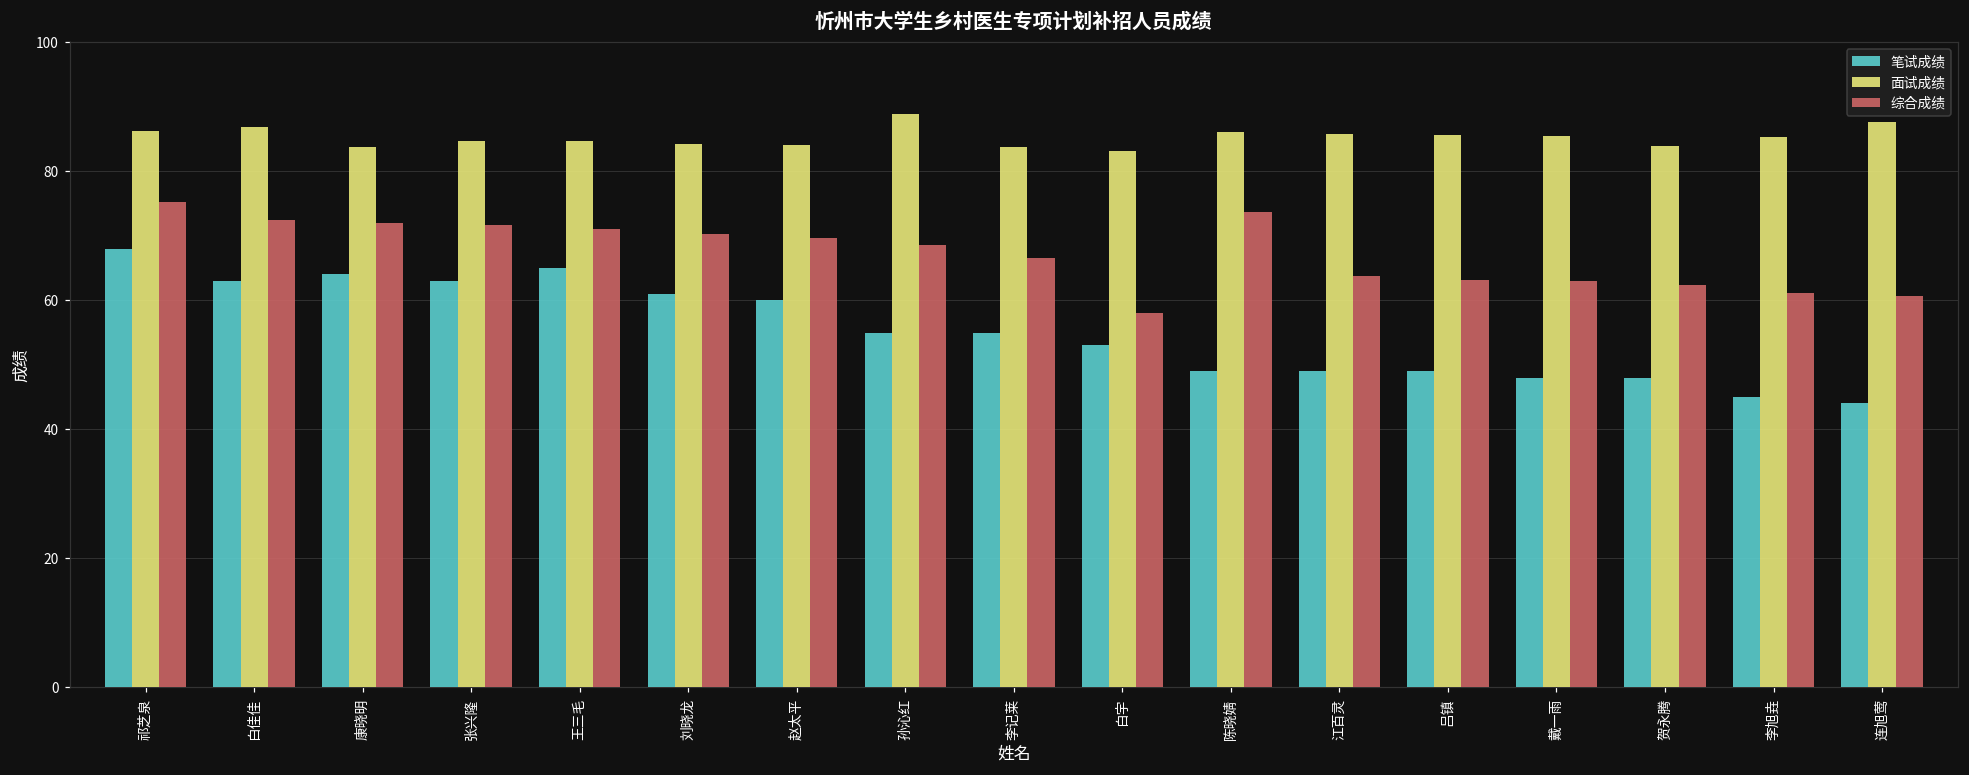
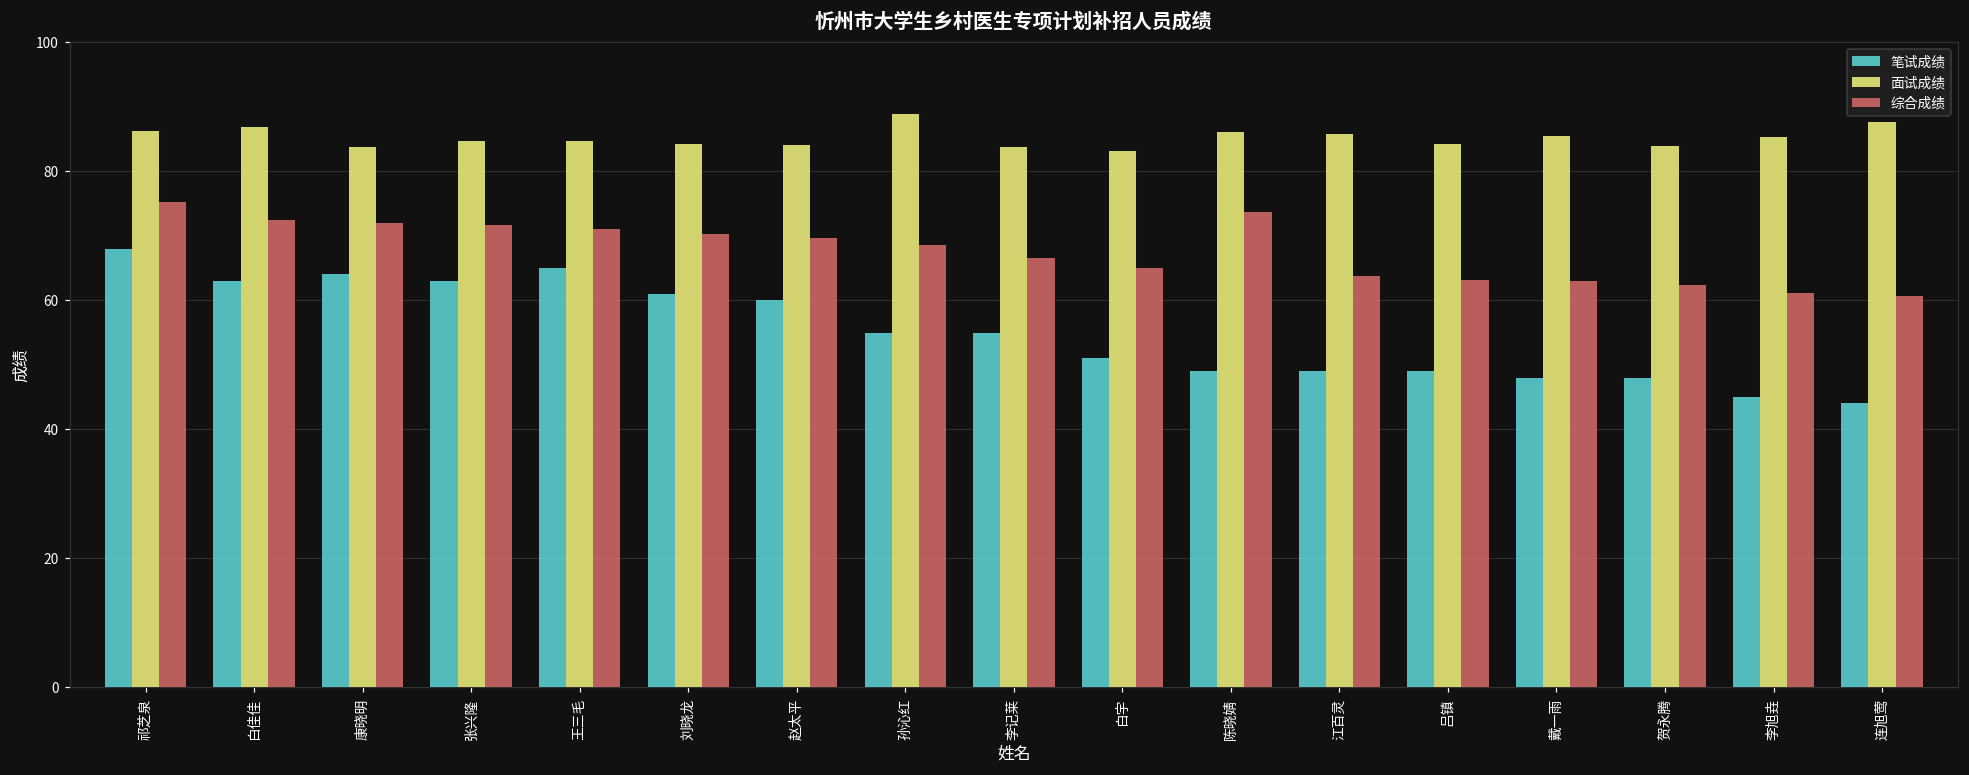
  {
    "笔试成绩": {
      "祁芝泉": 68,
      "白佳佳": 63,
      "康晓明": 64,
      "张兴隆": 63,
      "王三毛": 65,
      "刘晓龙": 61,
      "赵太平": 60,
      "孙沁红": 55,
      "李记莱": 55,
-     "白宇": 53,
+     "白宇": 51,
      "陈晓婧": 49,
      "江百灵": 49,
      "吕镇": 49,
      "戴一雨": 48,
      "贺永腾": 48,
      "李旭垚": 45,
      "连旭莺": 44
    },
    "面试成绩": {
      "祁芝泉": 86,
      "白佳佳": 87,
      "康晓明": 84,
      "张兴隆": 85,
      "王三毛": 85,
      "刘晓龙": 84,
      "赵太平": 84,
      "孙沁红": 89,
      "李记莱": 84,
      "白宇": 83,
      "陈晓婧": 86,
      "江百灵": 86,
-     "吕镇": 86,
+     "吕镇": 84,
      "戴一雨": 86,
      "贺永腾": 84,
      "李旭垚": 85,
      "连旭莺": 88
    },
    "综合成绩": {
      "祁芝泉": 75,
      "白佳佳": 73,
      "康晓明": 72,
      "张兴隆": 72,
      "王三毛": 71,
      "刘晓龙": 70,
      "赵太平": 70,
      "孙沁红": 69,
      "李记莱": 67,
-     "白宇": 58,
+     "白宇": 65,
      "陈晓婧": 74,
      "江百灵": 64,
      "吕镇": 63,
      "戴一雨": 63,
      "贺永腾": 62,
      "李旭垚": 61,
      "连旭莺": 61
    }
  }
